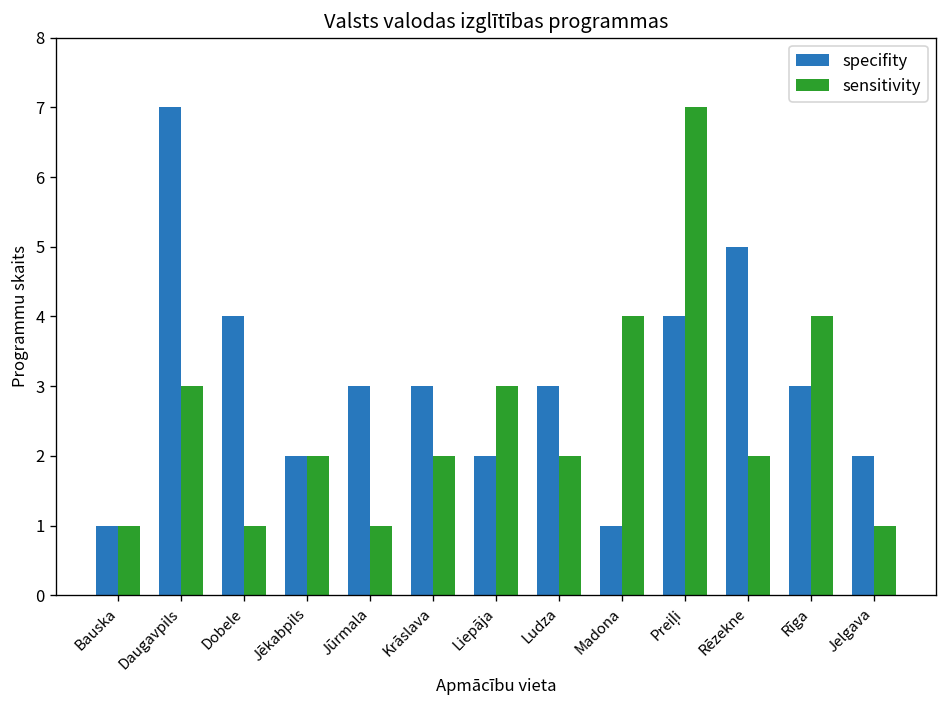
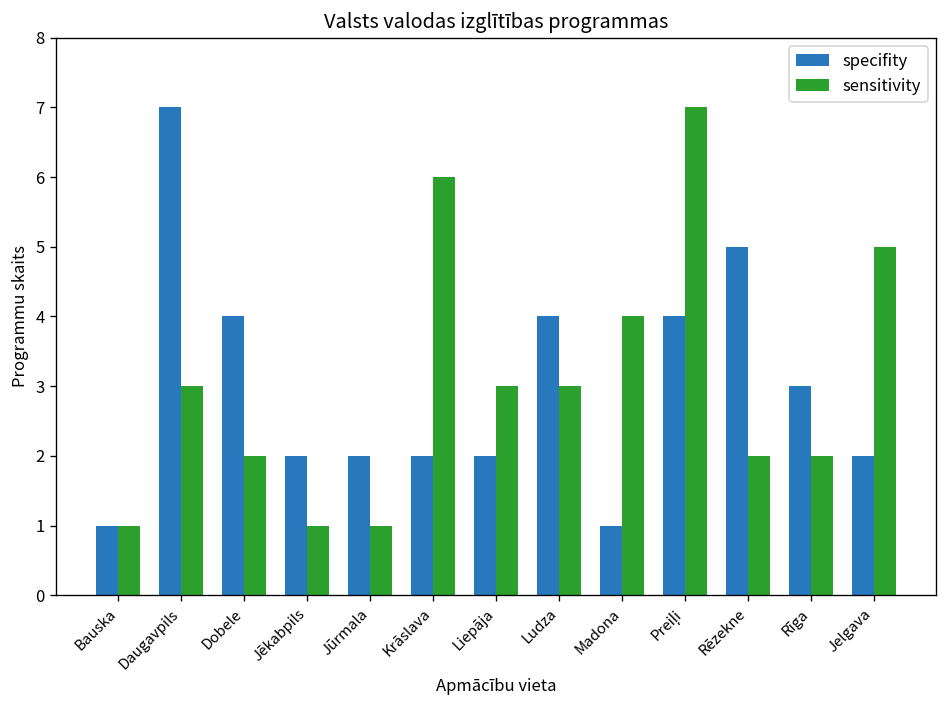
  {
    "specifity": {
      "Bauska": 1,
      "Daugavpils": 7,
      "Dobele": 4,
      "Jēkabpils": 2,
-     "Jūrmala": 3,
-     "Krāslava": 3,
+     "Jūrmala": 2,
+     "Krāslava": 2,
      "Liepāja": 2,
-     "Ludza": 3,
+     "Ludza": 4,
      "Madona": 1,
      "Preiļi": 4,
      "Rēzekne": 5,
      "Rīga": 3,
      "Jelgava": 2
    },
    "sensitivity": {
      "Bauska": 1,
      "Daugavpils": 3,
-     "Dobele": 1,
-     "Jēkabpils": 2,
+     "Dobele": 2,
+     "Jēkabpils": 1,
      "Jūrmala": 1,
-     "Krāslava": 2,
+     "Krāslava": 6,
      "Liepāja": 3,
-     "Ludza": 2,
+     "Ludza": 3,
      "Madona": 4,
      "Preiļi": 7,
      "Rēzekne": 2,
-     "Rīga": 4,
-     "Jelgava": 1
+     "Rīga": 2,
+     "Jelgava": 5
    }
  }
